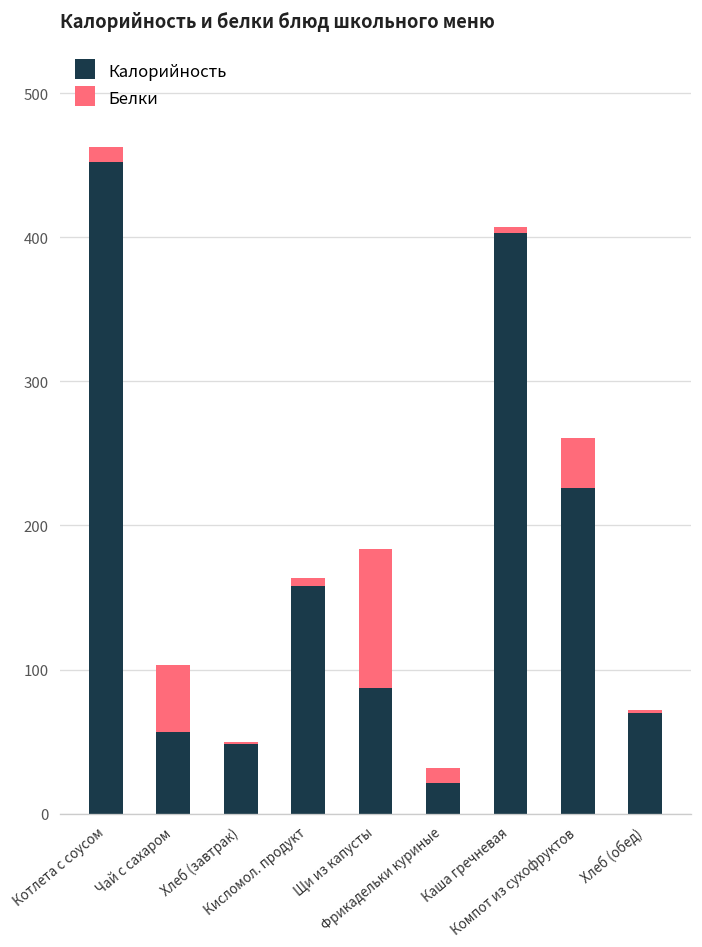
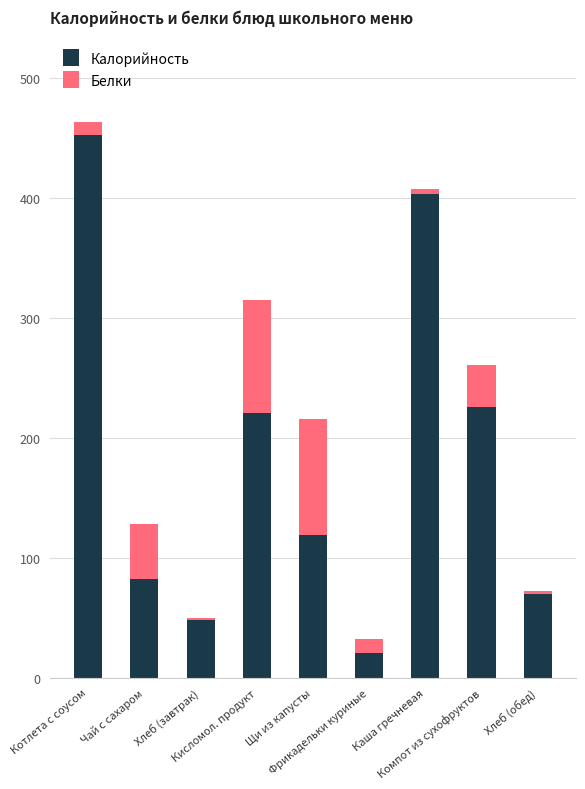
  {
    "Калорийность": {
      "Котлета с соусом": 452,
-     "Чай с сахаром": 57,
+     "Чай с сахаром": 82,
      "Хлеб (завтрак)": 48,
-     "Кисломол. продукт": 158,
-     "Щи из капусты": 87,
+     "Кисломол. продукт": 221,
+     "Щи из капусты": 119,
      "Фрикадельки куриные": 21,
      "Каша гречневая": 403,
      "Компот из сухофруктов": 226,
      "Хлеб (обед)": 70
    },
    "Белки": {
      "Котлета с соусом": 11,
      "Чай с сахаром": 46,
-     "Кисломол. продукт": 6,
+     "Кисломол. продукт": 93,
      "Щи из капусты": 97,
      "Фрикадельки куриные": 11,
      "Каша гречневая": 4,
      "Компот из сухофруктов": 35
    }
  }
